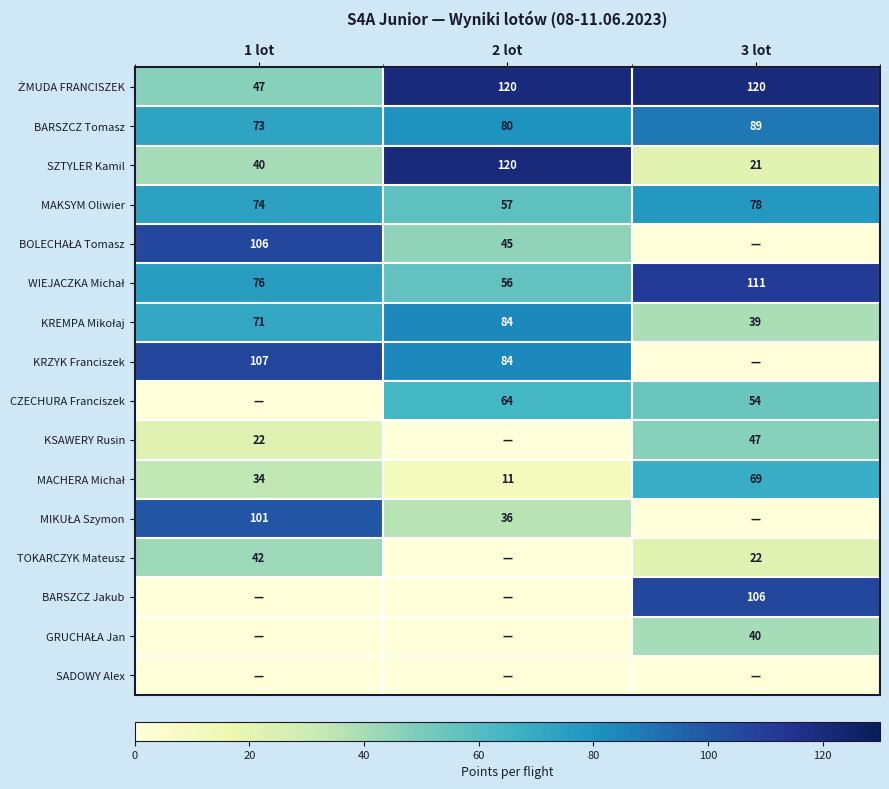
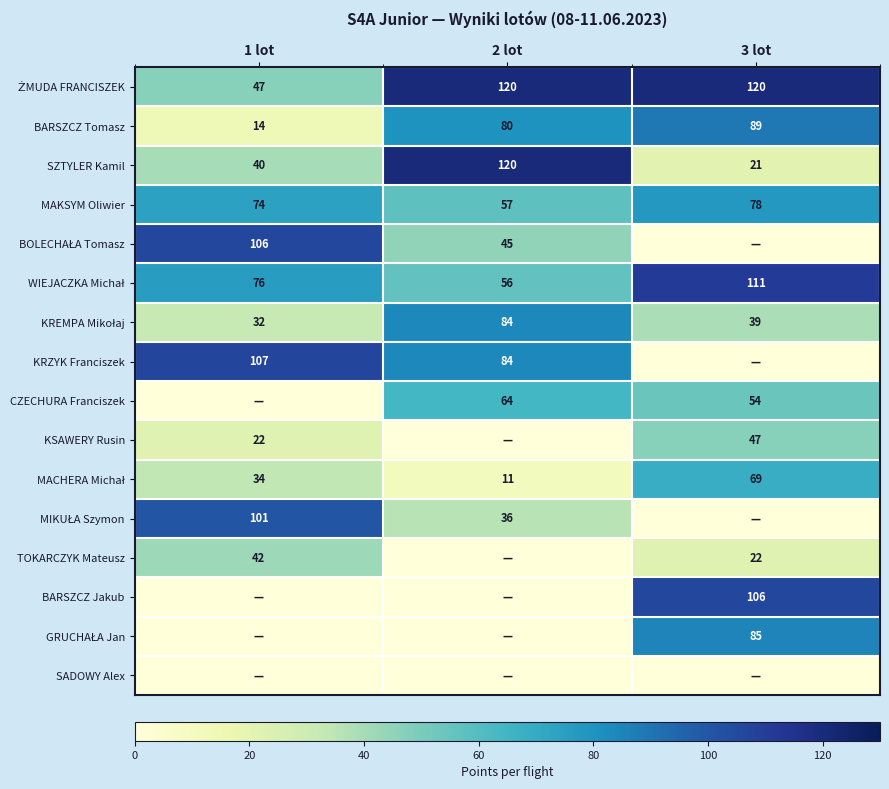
  {
    "ŻMUDA FRANCISZEK": {
      "1 lot": 47,
      "2 lot": 120,
      "3 lot": 120
    },
    "BARSZCZ Tomasz": {
-     "1 lot": 73,
+     "1 lot": 14,
      "2 lot": 80,
      "3 lot": 89
    },
    "SZTYLER Kamil": {
      "1 lot": 40,
      "2 lot": 120,
      "3 lot": 21
    },
    "MAKSYM Oliwier": {
      "1 lot": 74,
      "2 lot": 57,
      "3 lot": 78
    },
    "BOLECHAŁA Tomasz": {
      "1 lot": 106,
      "2 lot": 45
    },
    "WIEJACZKA Michał": {
      "1 lot": 76,
      "2 lot": 56,
      "3 lot": 111
    },
    "KREMPA Mikołaj": {
-     "1 lot": 71,
+     "1 lot": 32,
      "2 lot": 84,
      "3 lot": 39
    },
    "KRZYK Franciszek": {
      "1 lot": 107,
      "2 lot": 84
    },
    "CZECHURA Franciszek": {
      "2 lot": 64,
      "3 lot": 54
    },
    "KSAWERY Rusin": {
      "1 lot": 22,
      "3 lot": 47
    },
    "MACHERA Michał": {
      "1 lot": 34,
      "2 lot": 11,
      "3 lot": 69
    },
    "MIKUŁA Szymon": {
      "1 lot": 101,
      "2 lot": 36
    },
    "TOKARCZYK Mateusz": {
      "1 lot": 42,
      "3 lot": 22
    },
    "BARSZCZ Jakub": {
      "3 lot": 106
    },
    "GRUCHAŁA Jan": {
-     "3 lot": 40
+     "3 lot": 85
    }
  }
